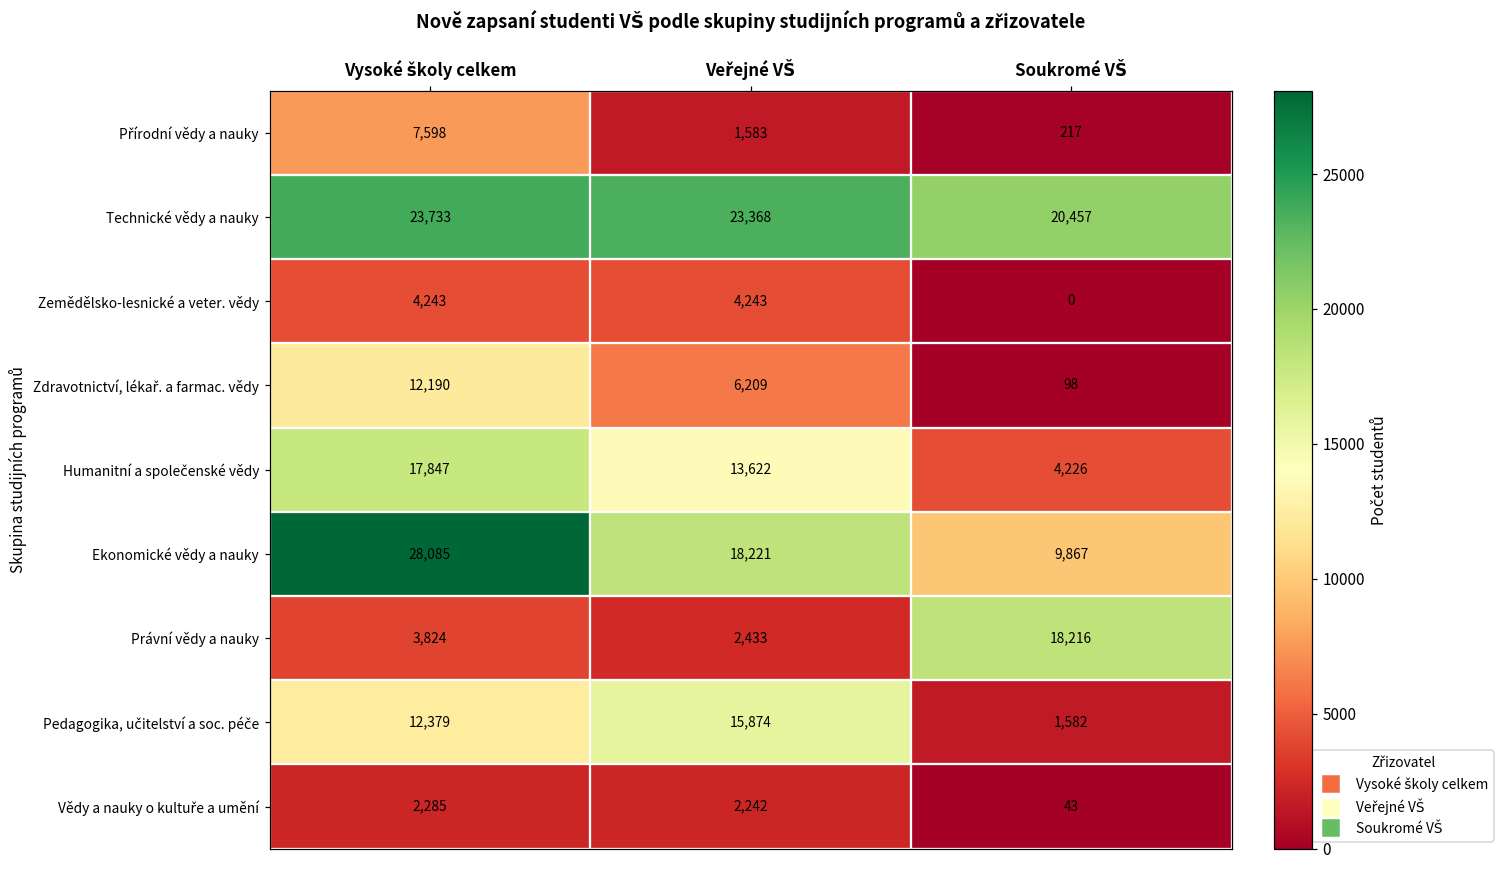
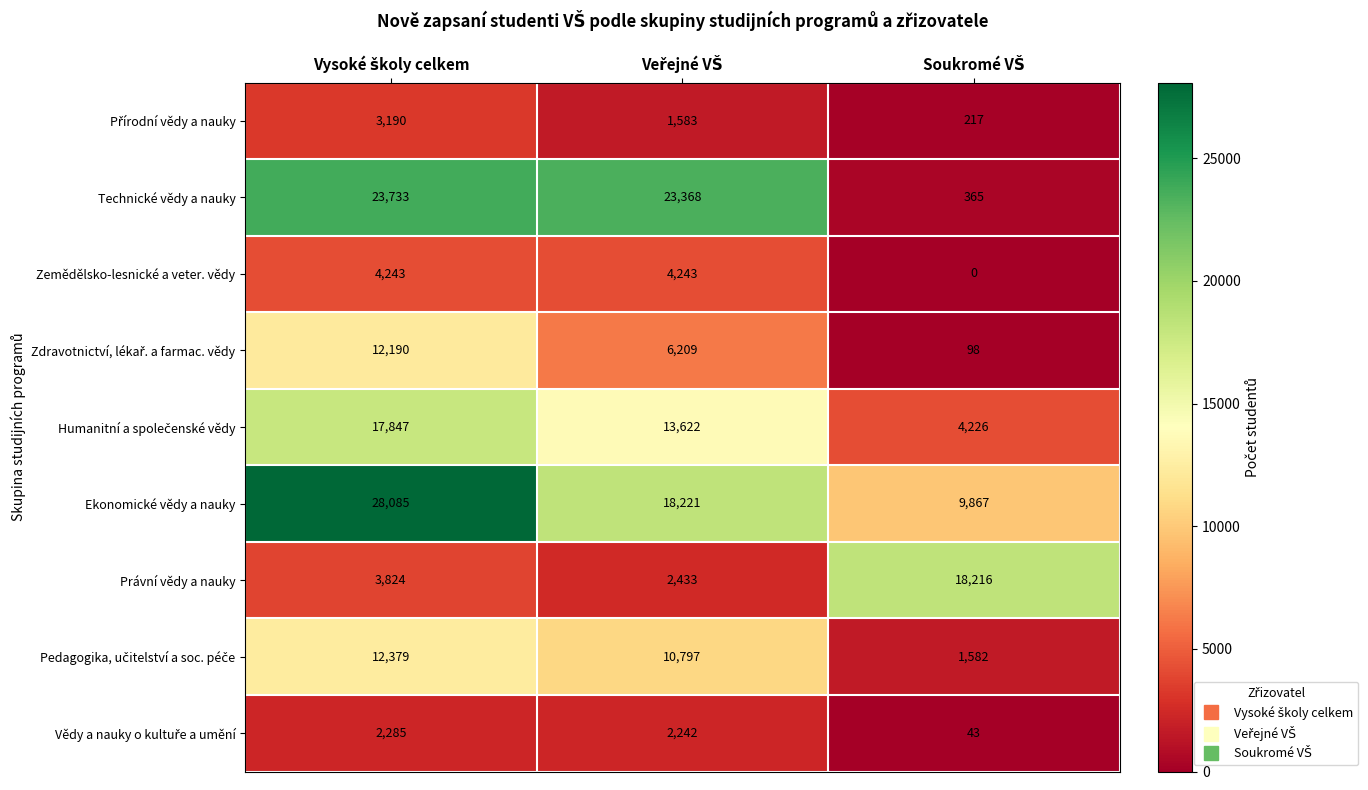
  {
    "Přírodní vědy a nauky": {
-     "Vysoké školy celkem": "7,598",
+     "Vysoké školy celkem": "3,190",
      "Veřejné VŠ": "1,583",
      "Soukromé VŠ": "217"
    },
    "Technické vědy a nauky": {
      "Vysoké školy celkem": "23,733",
      "Veřejné VŠ": "23,368",
-     "Soukromé VŠ": "20,457"
+     "Soukromé VŠ": "365"
    },
    "Zemědělsko-lesnické a veter. vědy": {
      "Vysoké školy celkem": "4,243",
      "Veřejné VŠ": "4,243",
      "Soukromé VŠ": "0"
    },
    "Zdravotnictví, lékař. a farmac. vědy": {
      "Vysoké školy celkem": "12,190",
      "Veřejné VŠ": "6,209",
      "Soukromé VŠ": "98"
    },
    "Humanitní a společenské vědy": {
      "Vysoké školy celkem": "17,847",
      "Veřejné VŠ": "13,622",
      "Soukromé VŠ": "4,226"
    },
    "Ekonomické vědy a nauky": {
      "Vysoké školy celkem": "28,085",
      "Veřejné VŠ": "18,221",
      "Soukromé VŠ": "9,867"
    },
    "Právní vědy a nauky": {
      "Vysoké školy celkem": "3,824",
      "Veřejné VŠ": "2,433",
      "Soukromé VŠ": "18,216"
    },
    "Pedagogika, učitelství a soc. péče": {
      "Vysoké školy celkem": "12,379",
-     "Veřejné VŠ": "15,874",
+     "Veřejné VŠ": "10,797",
      "Soukromé VŠ": "1,582"
    },
    "Vědy a nauky o kultuře a umění": {
      "Vysoké školy celkem": "2,285",
      "Veřejné VŠ": "2,242",
      "Soukromé VŠ": "43"
    }
  }
